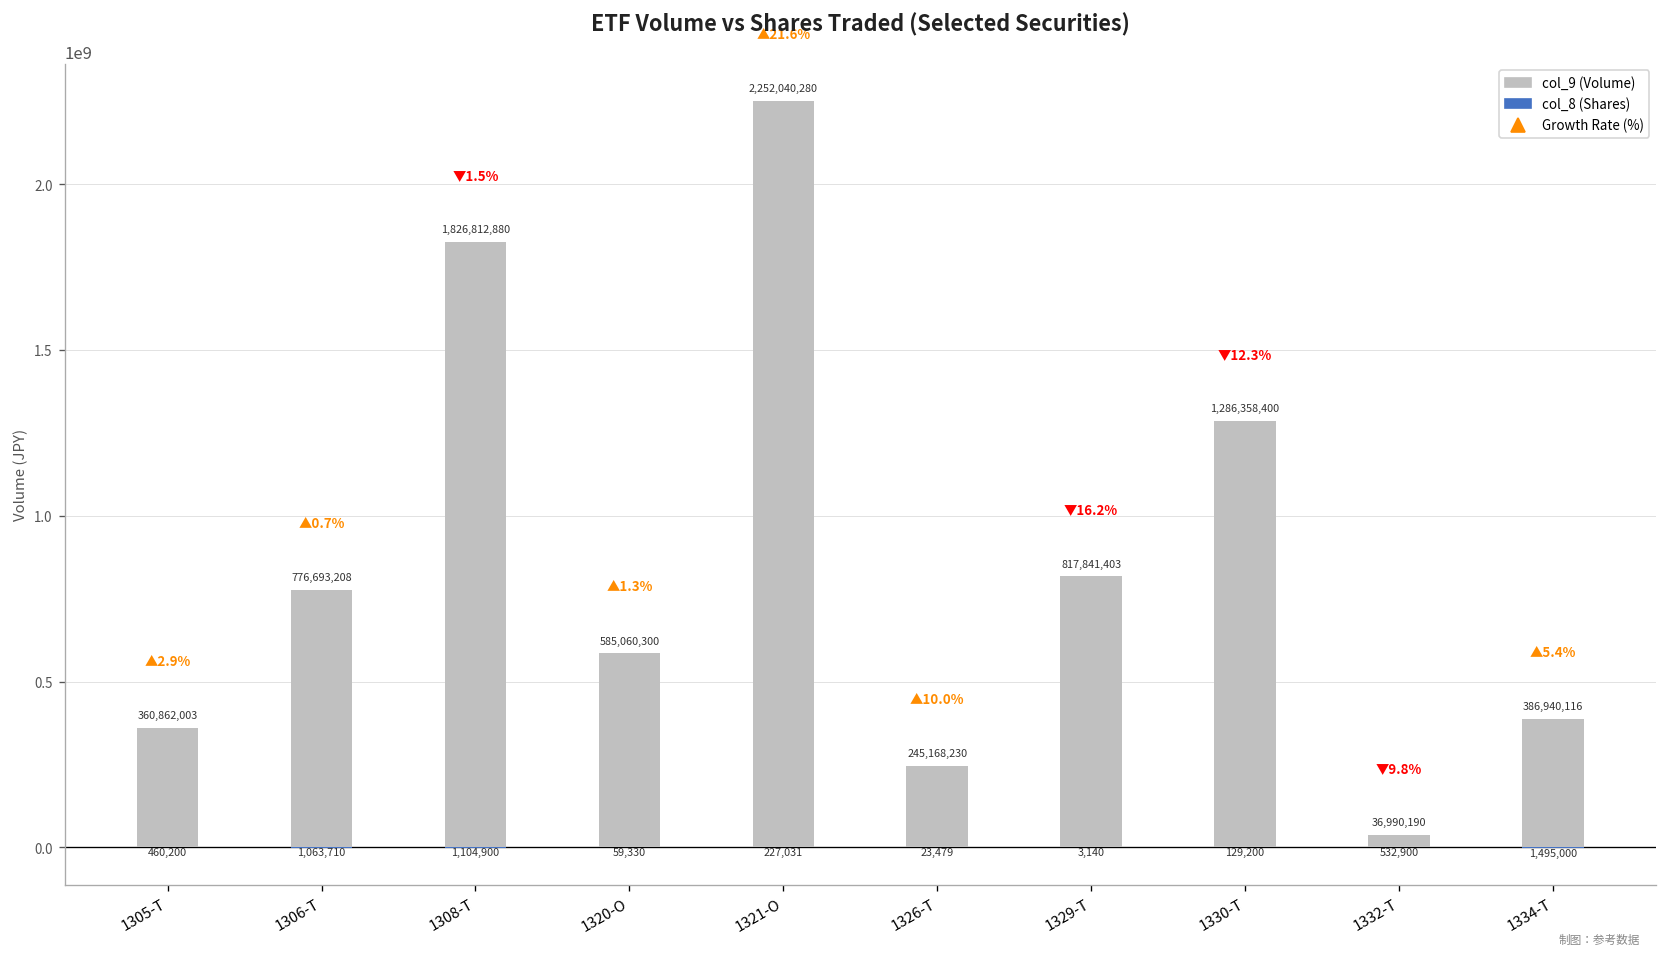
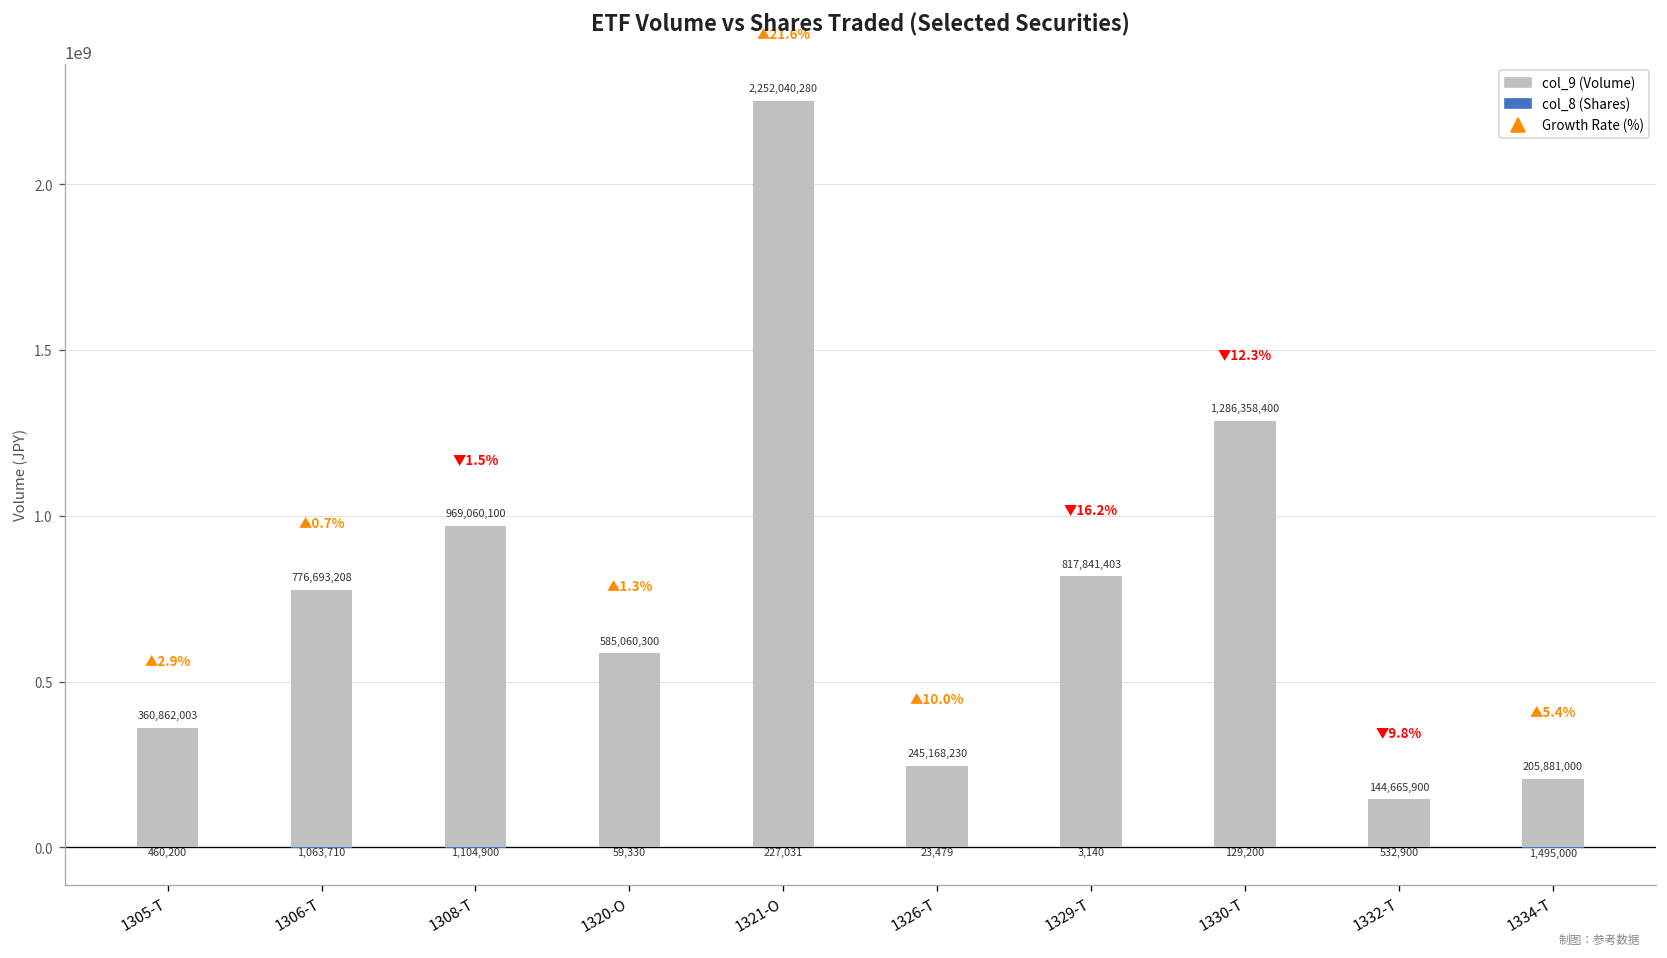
  {
    "col_9 (Volume)": {
      "1305-T": "360,862,003",
      "1306-T": "776,693,208",
-     "1308-T": "1,826,812,880",
+     "1308-T": "969,060,100",
      "1320-O": "585,060,300",
      "1321-O": "2,252,040,280",
      "1326-T": "245,168,230",
      "1329-T": "817,841,403",
      "1330-T": "1,286,358,400",
-     "1332-T": "36,990,190",
-     "1334-T": "386,940,116"
+     "1332-T": "144,665,900",
+     "1334-T": "205,881,000"
    }
  }
